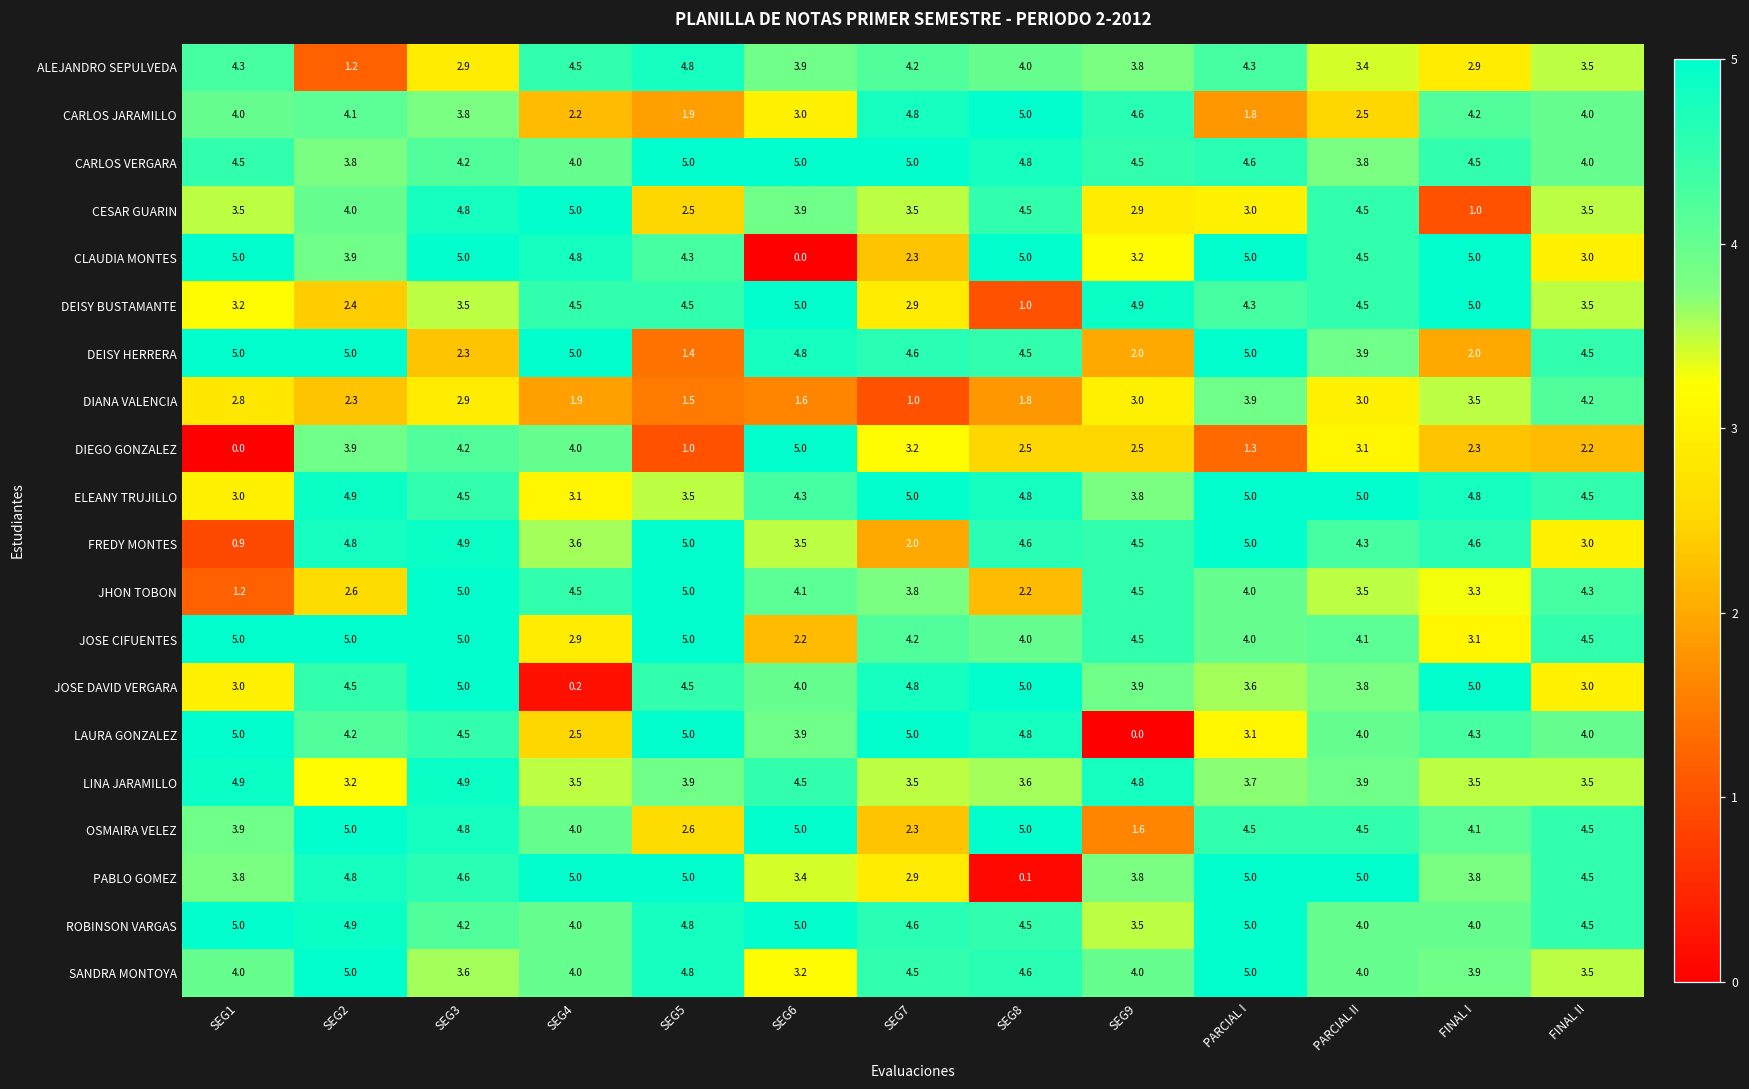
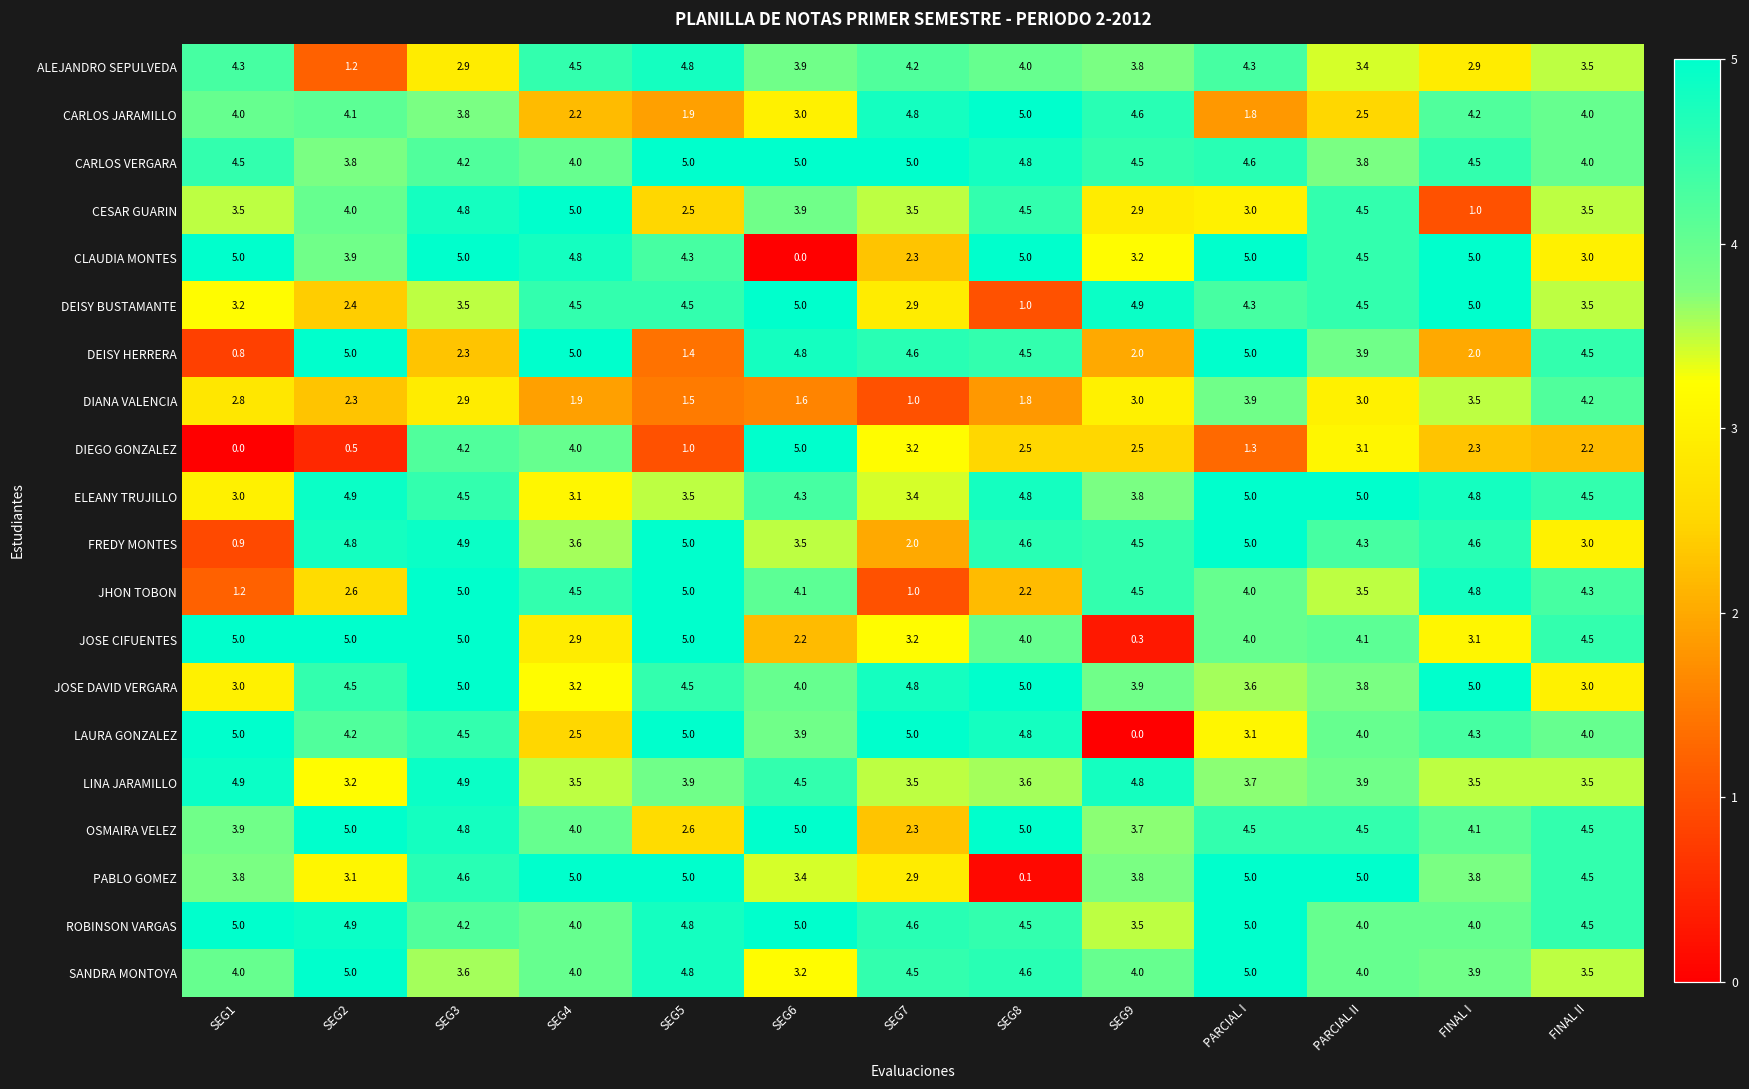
  {
    "DEISY HERRERA": {
-     "SEG1": 5.0,
+     "SEG1": 0.8,
      "SEG2": 5.0,
      "SEG3": 2.3,
      "SEG4": 5.0,
      "SEG5": 1.4,
      "SEG6": 4.8,
      "SEG7": 4.6,
      "SEG8": 4.5,
      "SEG9": 2.0,
      "PARCIAL I": 5.0,
      "PARCIAL II": 3.9,
      "FINAL I": 2.0,
      "FINAL II": 4.5
    },
    "DIEGO GONZALEZ": {
      "SEG1": 0.0,
-     "SEG2": 3.9,
+     "SEG2": 0.5,
      "SEG3": 4.2,
      "SEG4": 4.0,
      "SEG5": 1.0,
      "SEG6": 5.0,
      "SEG7": 3.2,
      "SEG8": 2.5,
      "SEG9": 2.5,
      "PARCIAL I": 1.3,
      "PARCIAL II": 3.1,
      "FINAL I": 2.3,
      "FINAL II": 2.2
    },
    "ELEANY TRUJILLO": {
      "SEG1": 3.0,
      "SEG2": 4.9,
      "SEG3": 4.5,
      "SEG4": 3.1,
      "SEG5": 3.5,
      "SEG6": 4.3,
-     "SEG7": 5.0,
+     "SEG7": 3.4,
      "SEG8": 4.8,
      "SEG9": 3.8,
      "PARCIAL I": 5.0,
      "PARCIAL II": 5.0,
      "FINAL I": 4.8,
      "FINAL II": 4.5
    },
    "JHON TOBON": {
      "SEG1": 1.2,
      "SEG2": 2.6,
      "SEG3": 5.0,
      "SEG4": 4.5,
      "SEG5": 5.0,
      "SEG6": 4.1,
-     "SEG7": 3.8,
+     "SEG7": 1.0,
      "SEG8": 2.2,
      "SEG9": 4.5,
      "PARCIAL I": 4.0,
      "PARCIAL II": 3.5,
-     "FINAL I": 3.3,
+     "FINAL I": 4.8,
      "FINAL II": 4.3
    },
    "JOSE CIFUENTES": {
      "SEG1": 5.0,
      "SEG2": 5.0,
      "SEG3": 5.0,
      "SEG4": 2.9,
      "SEG5": 5.0,
      "SEG6": 2.2,
-     "SEG7": 4.2,
+     "SEG7": 3.2,
      "SEG8": 4.0,
-     "SEG9": 4.5,
+     "SEG9": 0.3,
      "PARCIAL I": 4.0,
      "PARCIAL II": 4.1,
      "FINAL I": 3.1,
      "FINAL II": 4.5
    },
    "JOSE DAVID VERGARA": {
      "SEG1": 3.0,
      "SEG2": 4.5,
      "SEG3": 5.0,
-     "SEG4": 0.2,
+     "SEG4": 3.2,
      "SEG5": 4.5,
      "SEG6": 4.0,
      "SEG7": 4.8,
      "SEG8": 5.0,
      "SEG9": 3.9,
      "PARCIAL I": 3.6,
      "PARCIAL II": 3.8,
      "FINAL I": 5.0,
      "FINAL II": 3.0
    },
    "OSMAIRA VELEZ": {
      "SEG1": 3.9,
      "SEG2": 5.0,
      "SEG3": 4.8,
      "SEG4": 4.0,
      "SEG5": 2.6,
      "SEG6": 5.0,
      "SEG7": 2.3,
      "SEG8": 5.0,
-     "SEG9": 1.6,
+     "SEG9": 3.7,
      "PARCIAL I": 4.5,
      "PARCIAL II": 4.5,
      "FINAL I": 4.1,
      "FINAL II": 4.5
    },
    "PABLO GOMEZ": {
      "SEG1": 3.8,
-     "SEG2": 4.8,
+     "SEG2": 3.1,
      "SEG3": 4.6,
      "SEG4": 5.0,
      "SEG5": 5.0,
      "SEG6": 3.4,
      "SEG7": 2.9,
      "SEG8": 0.1,
      "SEG9": 3.8,
      "PARCIAL I": 5.0,
      "PARCIAL II": 5.0,
      "FINAL I": 3.8,
      "FINAL II": 4.5
    }
  }
